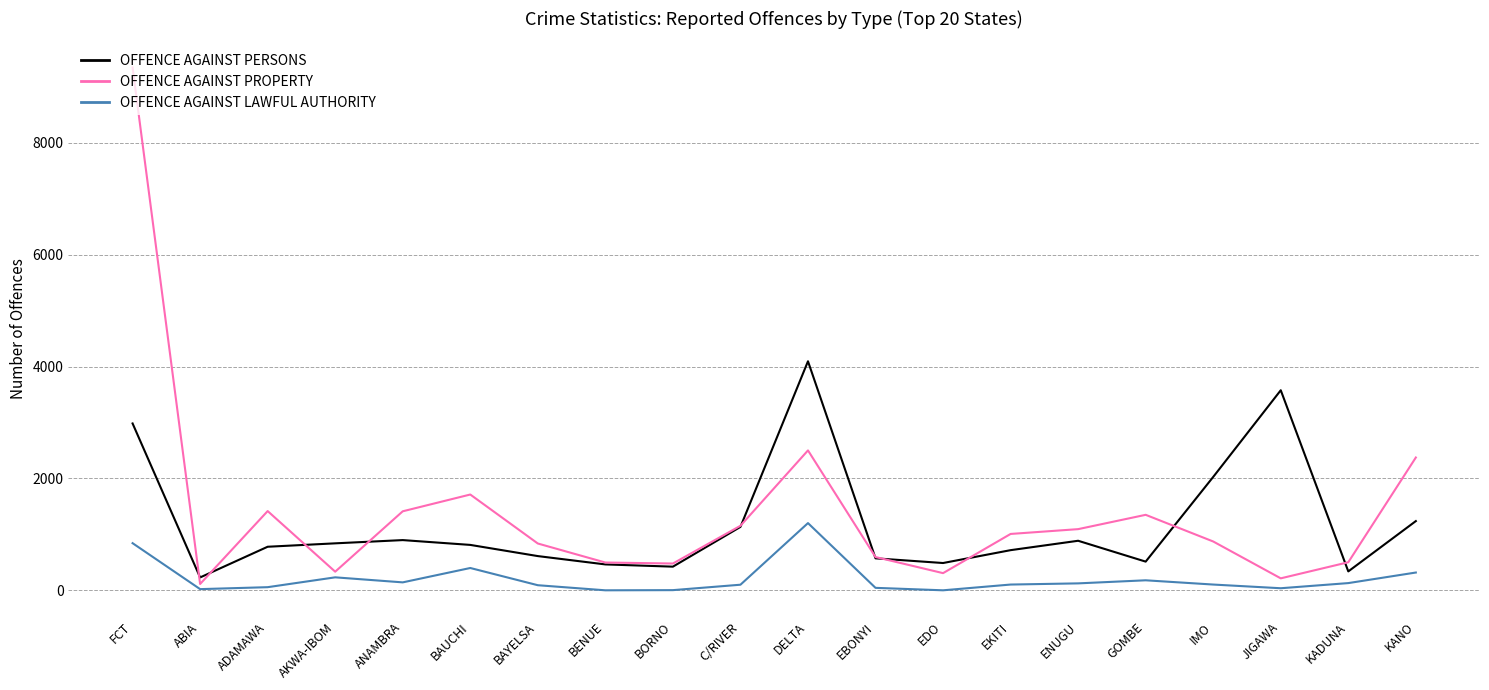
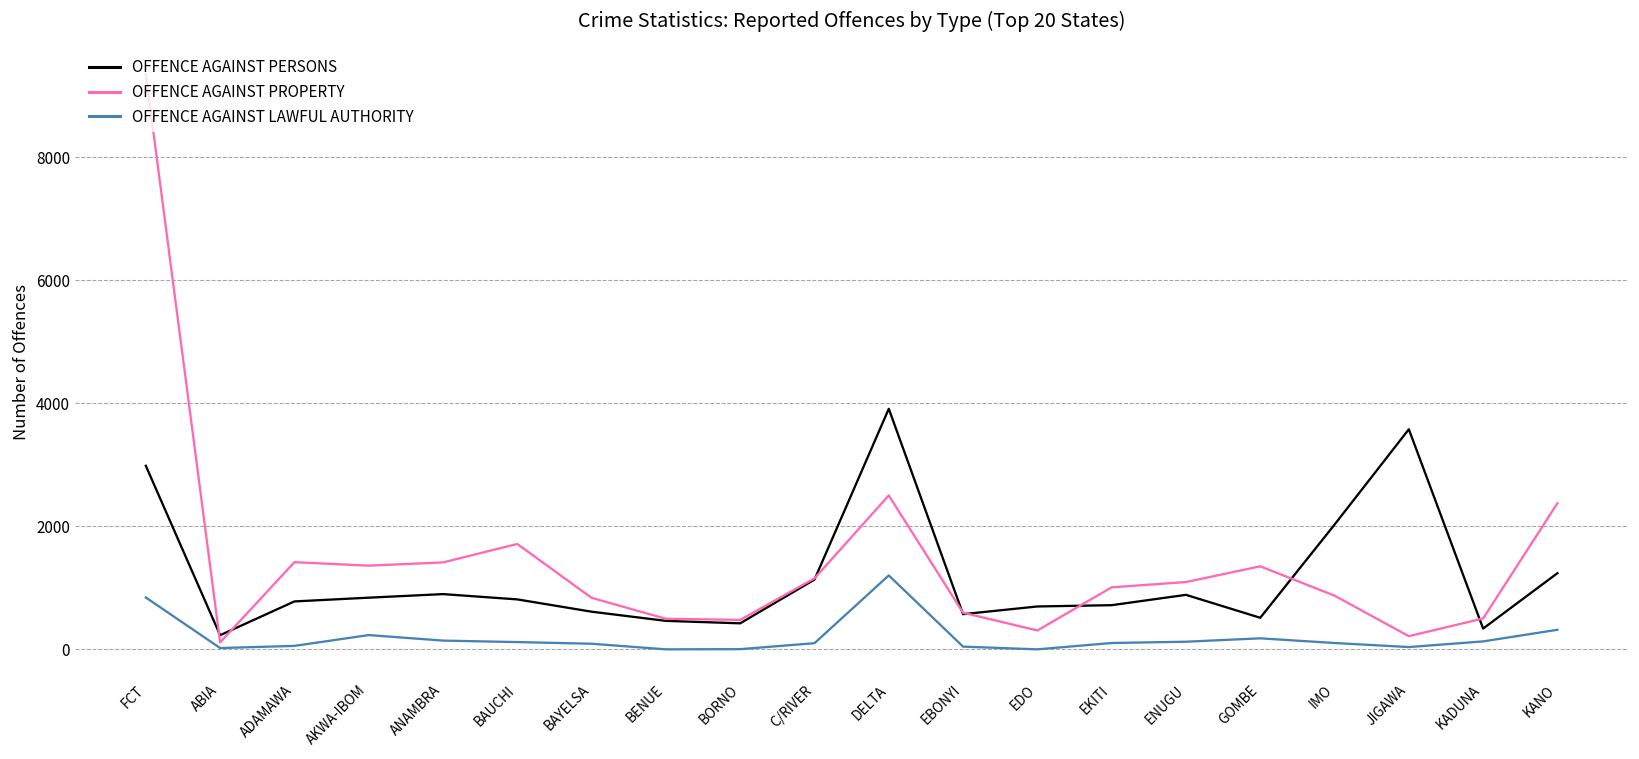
  {
    "OFFENCE AGAINST PERSONS": {
      "FCT": 3000,
      "ABIA": 200,
      "ADAMAWA": 800,
      "AKWA-IBOM": 800,
      "ANAMBRA": 900,
      "BAUCHI": 800,
      "BAYELSA": 600,
      "BORNO": 400,
-     "DELTA": 4100,
-     "EDO": 500,
+     "DELTA": 3900,
+     "EDO": 700,
      "EKITI": 700,
      "ENUGU": 900,
      "GOMBE": 500,
      "IMO": 2000,
      "JIGAWA": 3600,
      "KADUNA": 300,
      "KANO": 1200
    },
    "OFFENCE AGAINST PROPERTY": {
      "ABIA": 100,
      "ADAMAWA": 1400,
-     "AKWA-IBOM": 300,
+     "AKWA-IBOM": 1400,
      "ANAMBRA": 1400,
      "BAUCHI": 1700,
      "BAYELSA": 800,
      "BORNO": 500,
      "DELTA": 2500,
      "EDO": 300,
      "EKITI": 1000,
      "ENUGU": 1100,
      "GOMBE": 1400,
      "IMO": 900,
      "JIGAWA": 200,
      "KADUNA": 500,
      "KANO": 2400
    },
    "OFFENCE AGAINST LAWFUL AUTHORITY": {
      "FCT": 800,
      "ABIA": 0,
      "ADAMAWA": 100,
      "AKWA-IBOM": 200,
      "ANAMBRA": 100,
-     "BAUCHI": 400,
+     "BAUCHI": 100,
      "BAYELSA": 100,
      "BENUE": 0,
      "BORNO": 0,
      "C/RIVER": 100,
      "DELTA": 1200,
      "EBONYI": 0,
      "EDO": 0,
      "EKITI": 100,
      "ENUGU": 100,
      "GOMBE": 200,
      "IMO": 100,
      "JIGAWA": 0,
      "KADUNA": 100,
      "KANO": 300
    }
  }
